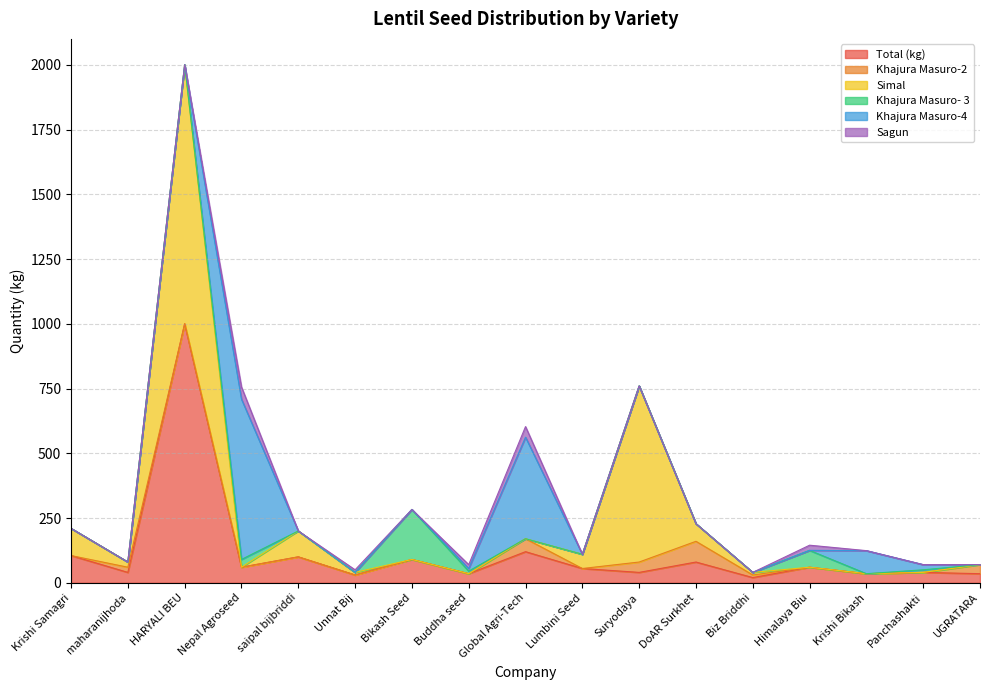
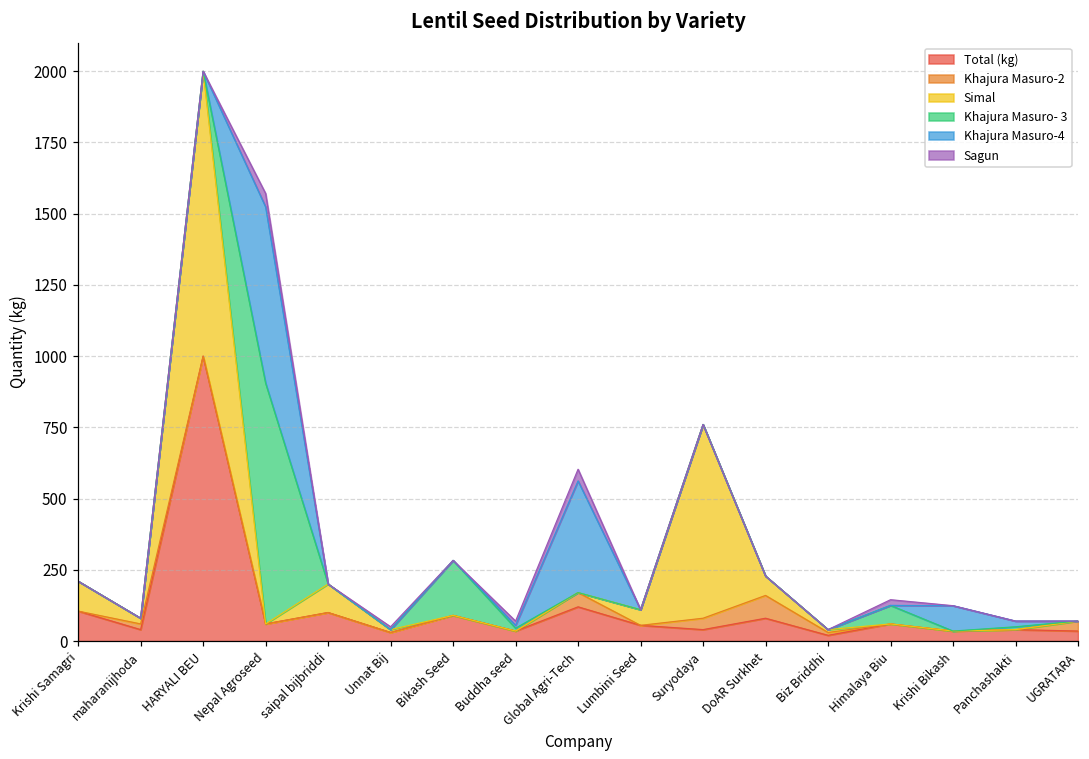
  {
    "Khajura Masuro- 3": {
-     "Nepal Agroseed": 30,
+     "Nepal Agroseed": 850,
      "Buddha seed": 10,
      "Panchashakti": 10
    },
    "Khajura Masuro-4": {
      "Nepal Agroseed": 620,
      "Buddha seed": 10,
      "Global Agri-Tech": 390
    },
    "Sagun": {
      "Nepal Agroseed": 50,
      "Unnat Bij": 10,
      "Buddha seed": 20,
      "Global Agri-Tech": 40,
      "Himalaya Biu": 20
    }
  }
